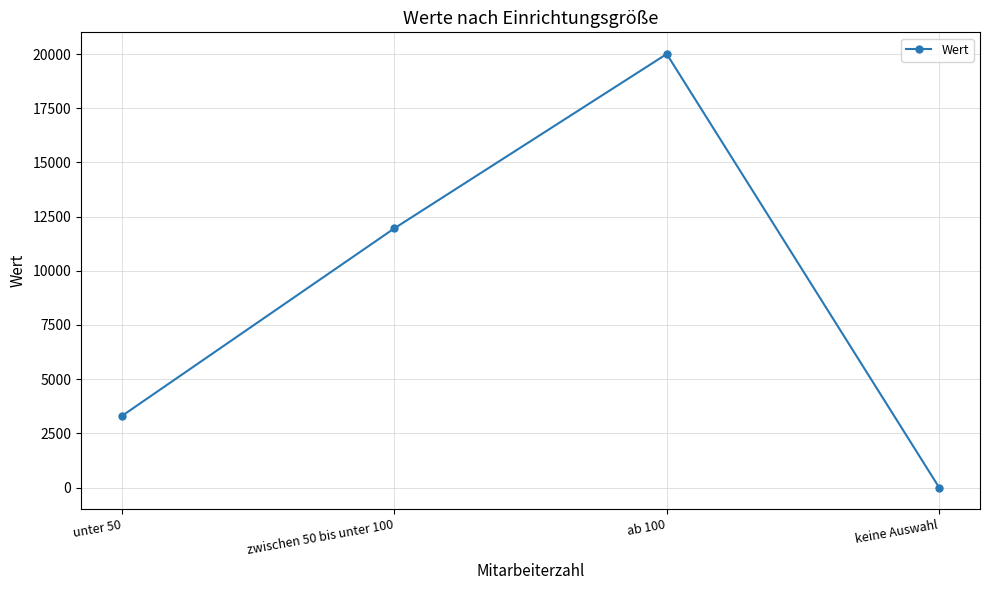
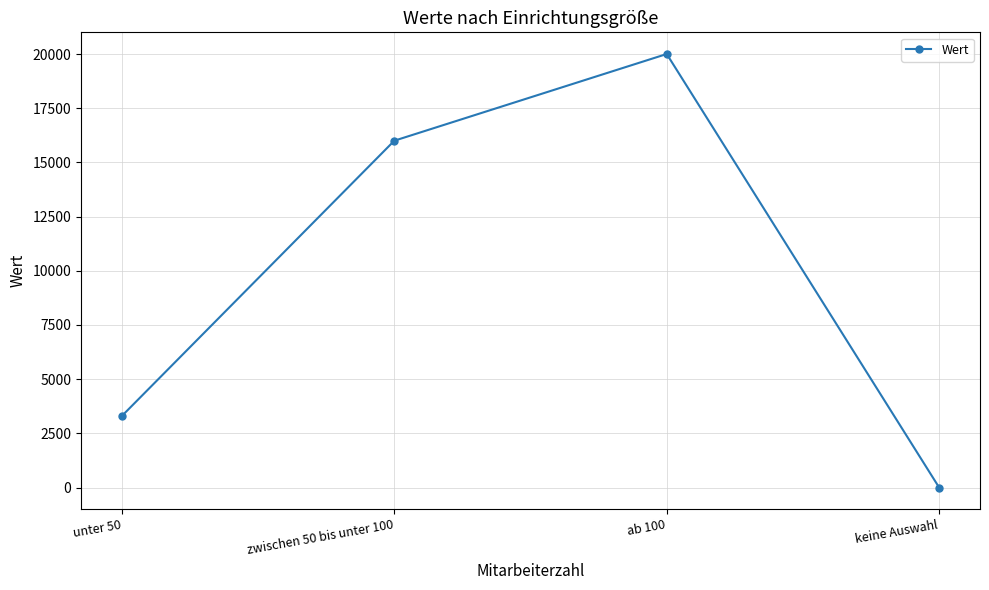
  {
    "unter 50": 3300,
-   "zwischen 50 bis unter 100": 12000,
+   "zwischen 50 bis unter 100": 16000,
    "ab 100": 20000,
    "keine Auswahl": 0
  }
